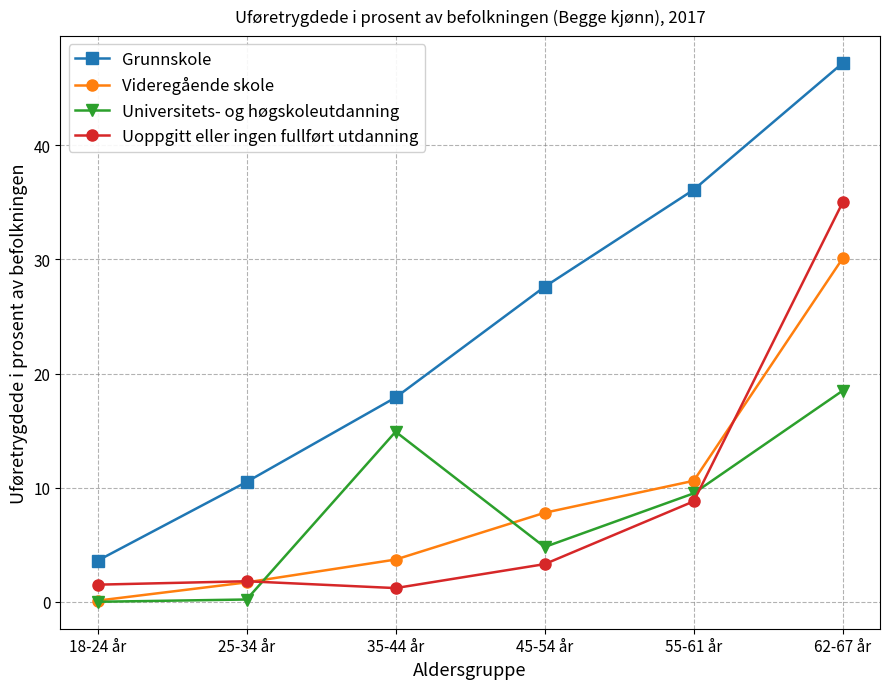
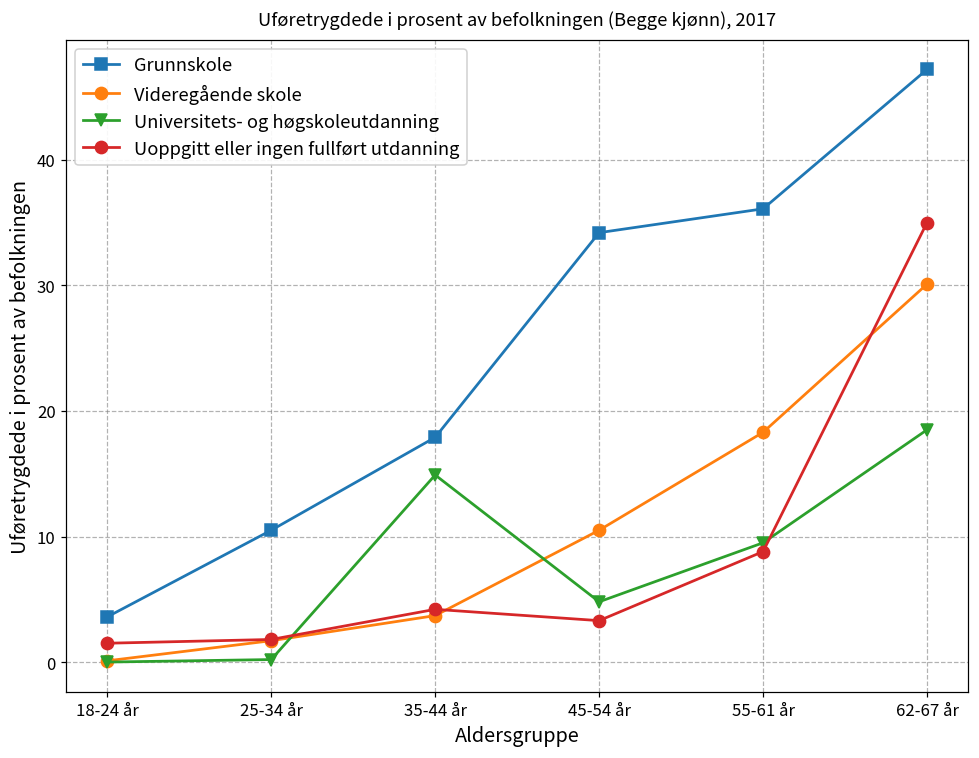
  {
    "Grunnskole": {
      "18-24 år": 3.6,
      "25-34 år": 10.5,
      "35-44 år": 17.9,
-     "45-54 år": 27.6,
+     "45-54 år": 34.2,
      "55-61 år": 36.1,
      "62-67 år": 47.2
    },
    "Videregående skole": {
      "35-44 år": 3.7,
-     "45-54 år": 7.8,
-     "55-61 år": 10.6,
+     "45-54 år": 10.5,
+     "55-61 år": 18.3,
      "62-67 år": 30.1
    },
    "Universitets- og høgskoleutdanning": {
      "25-34 år": 0.2,
      "35-44 år": 14.9,
      "45-54 år": 4.8,
      "55-61 år": 9.5,
      "62-67 år": 18.5
    },
    "Uoppgitt eller ingen fullført utdanning": {
      "18-24 år": 1.5,
-     "35-44 år": 1.2,
+     "35-44 år": 4.2,
      "45-54 år": 3.3,
      "55-61 år": 8.8,
      "62-67 år": 35.0
    }
  }
